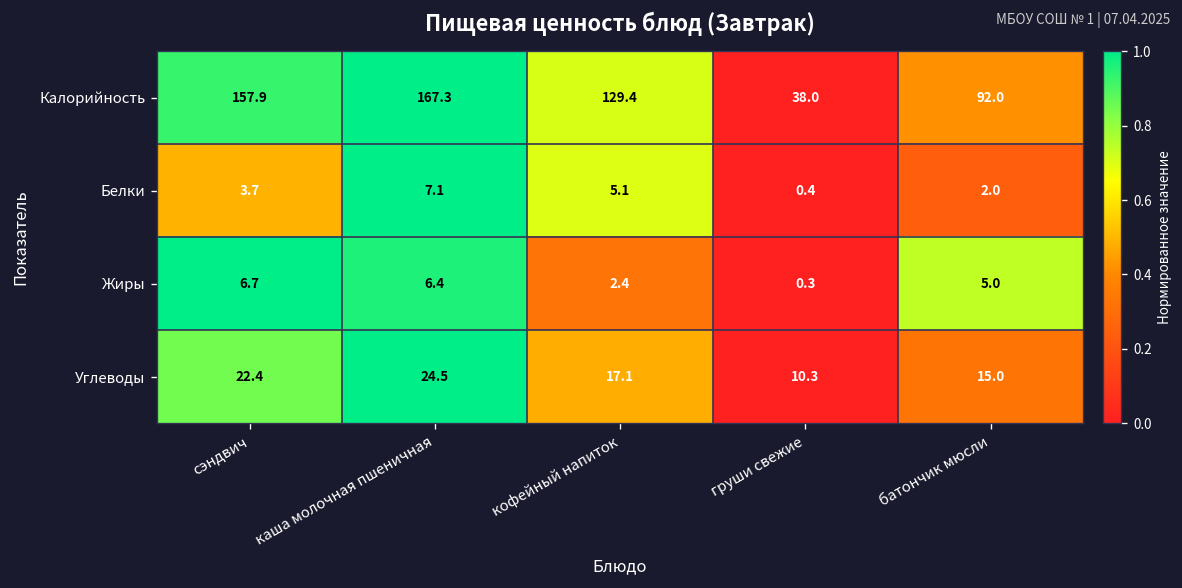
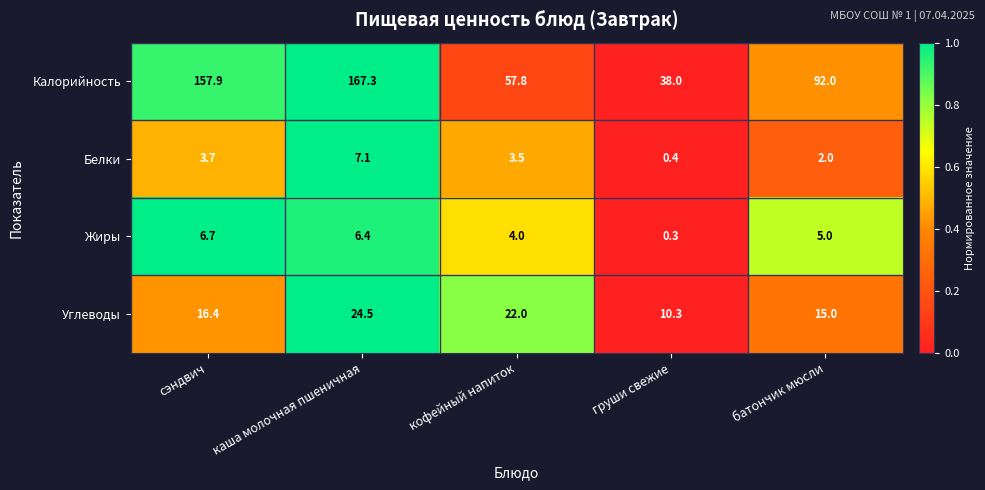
  {
    "Калорийность": {
      "сэндвич": 157.9,
      "каша молочная пшеничная": 167.3,
-     "кофейный напиток": 129.4,
+     "кофейный напиток": 57.8,
      "груши свежие": 38.0,
      "батончик мюсли": 92.0
    },
    "Белки": {
      "сэндвич": 3.7,
      "каша молочная пшеничная": 7.1,
-     "кофейный напиток": 5.1,
+     "кофейный напиток": 3.5,
      "груши свежие": 0.4,
      "батончик мюсли": 2.0
    },
    "Жиры": {
      "сэндвич": 6.7,
      "каша молочная пшеничная": 6.4,
-     "кофейный напиток": 2.4,
+     "кофейный напиток": 4.0,
      "груши свежие": 0.3,
      "батончик мюсли": 5.0
    },
    "Углеводы": {
-     "сэндвич": 22.4,
+     "сэндвич": 16.4,
      "каша молочная пшеничная": 24.5,
-     "кофейный напиток": 17.1,
+     "кофейный напиток": 22.0,
      "груши свежие": 10.3,
      "батончик мюсли": 15.0
    }
  }
